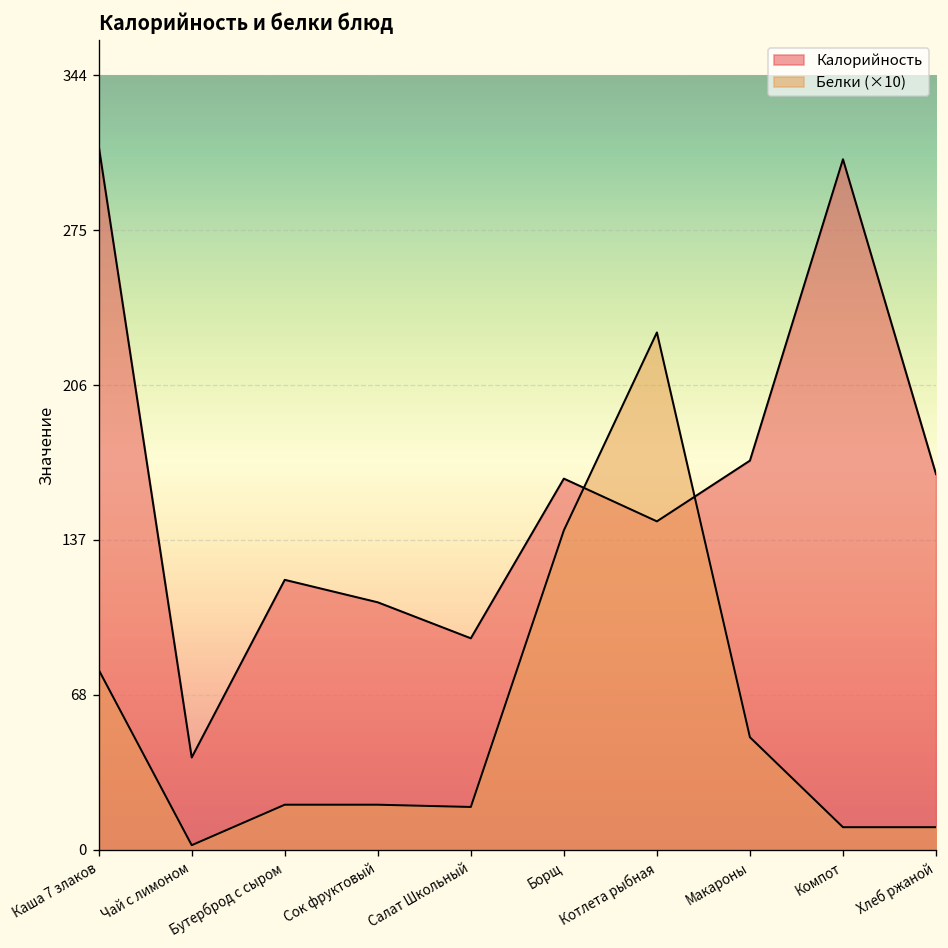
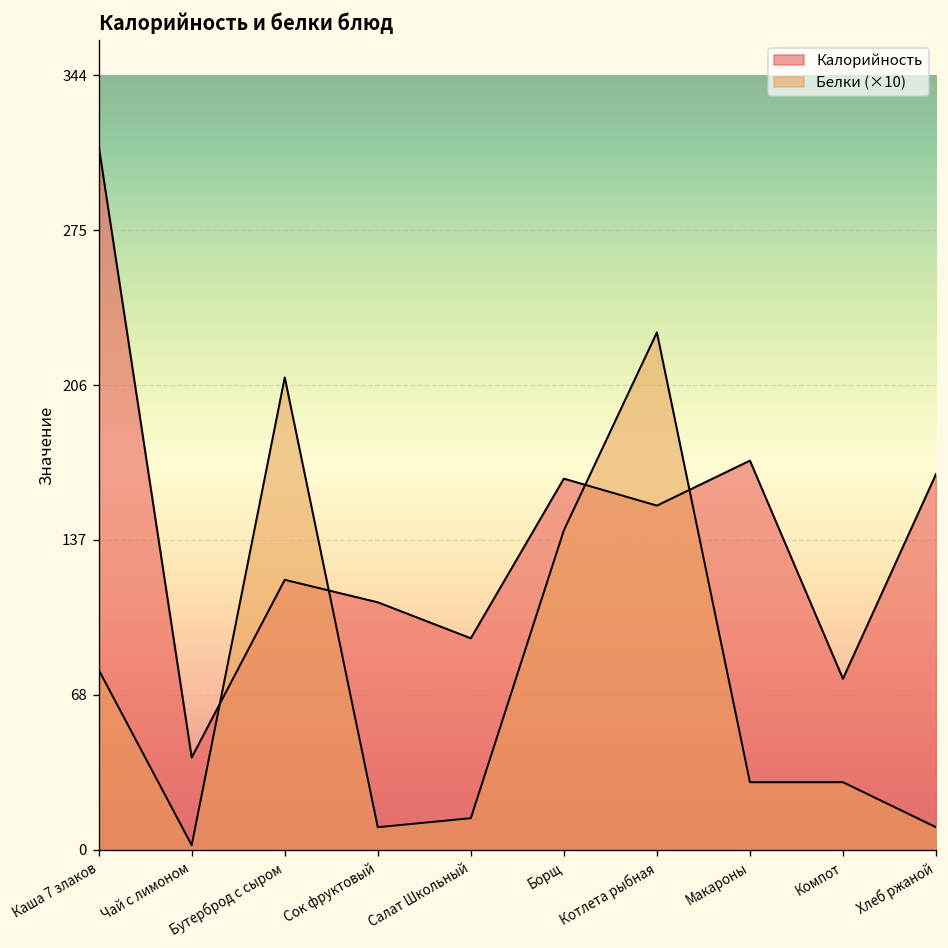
  {
    "Калорийность": {
      "Каша 7 злаков": 313,
      "Чай с лимоном": 41,
      "Бутерброд с сыром": 120,
      "Сок фруктовый": 110,
      "Салат Школьный": 94,
      "Борщ": 165,
-     "Котлета рыбная": 146,
+     "Котлета рыбная": 153,
      "Макароны": 173,
-     "Компот": 307,
+     "Компот": 76,
      "Хлеб ржаной": 167
    },
    "Белки (×10)": {
      "Каша 7 злаков": 80,
      "Чай с лимоном": 2,
-     "Бутерброд с сыром": 20,
-     "Сок фруктовый": 20,
-     "Салат Школьный": 19,
+     "Бутерброд с сыром": 210,
+     "Сок фруктовый": 10,
+     "Салат Школьный": 14,
      "Борщ": 142,
      "Котлета рыбная": 230,
-     "Макароны": 50,
-     "Компот": 10,
+     "Макароны": 30,
+     "Компот": 30,
      "Хлеб ржаной": 10
    }
  }
